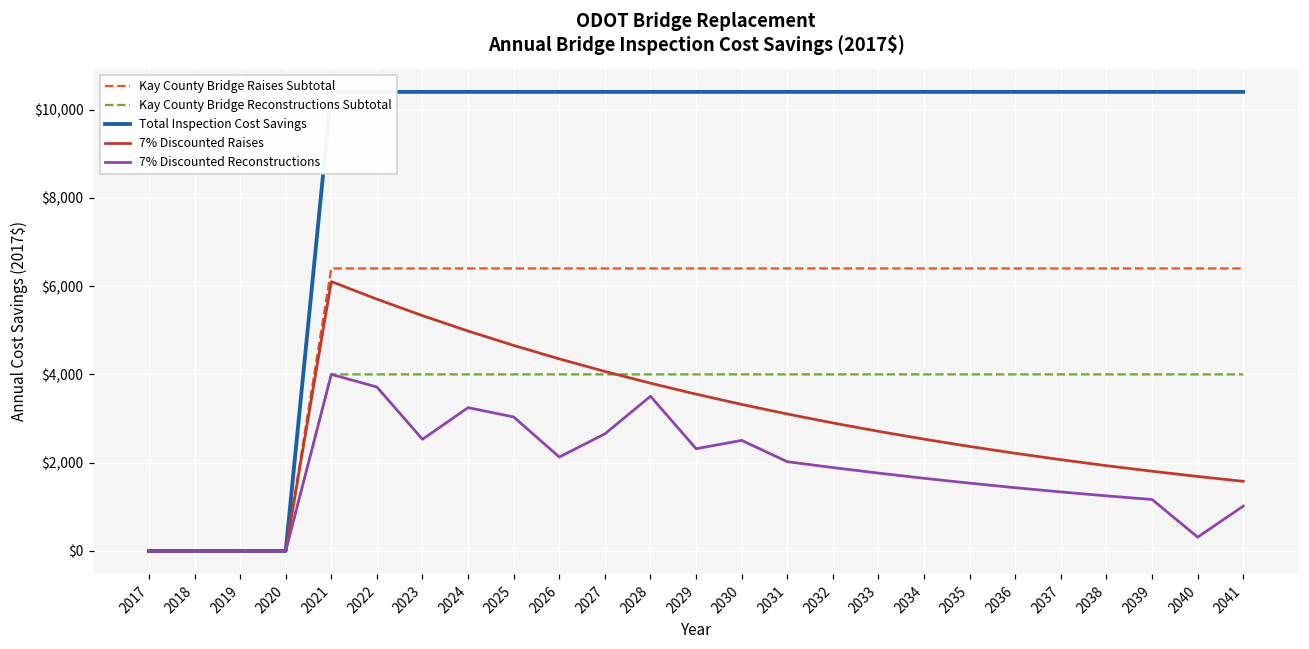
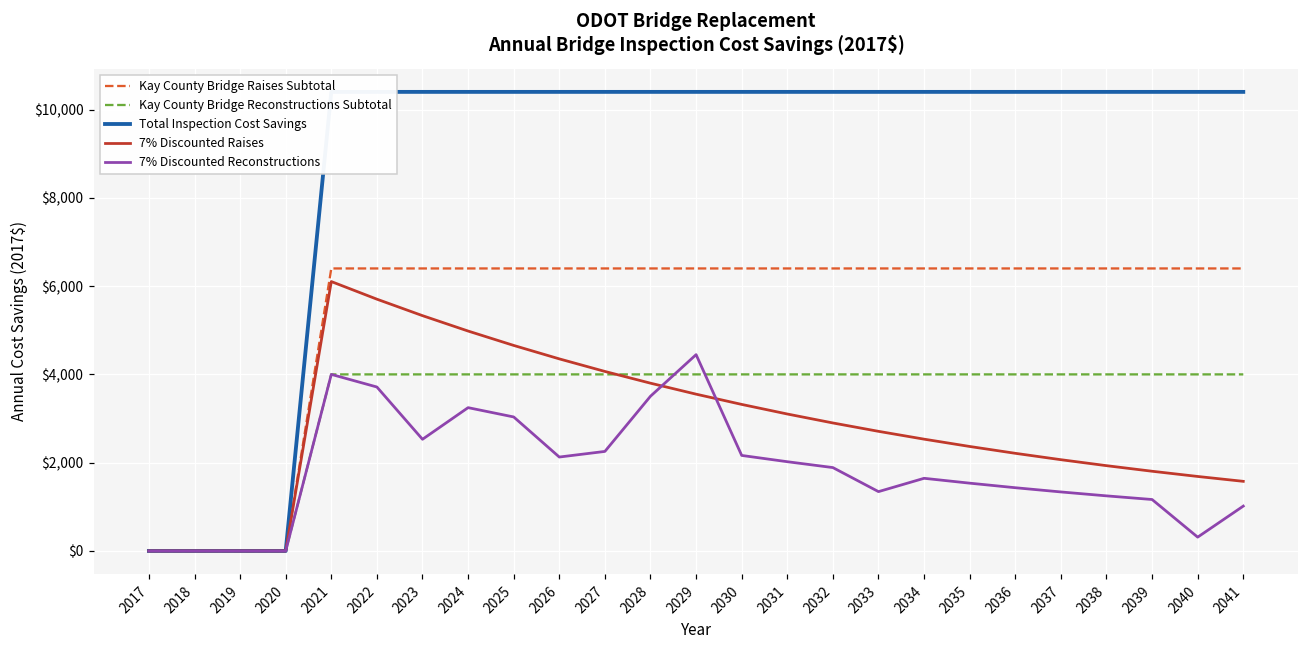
  {
    "Kay County Bridge Reconstructions Subtotal": {
      "2022": "$4,000",
      "2023": "$4,000",
      "2024": "$4,000",
      "2025": "$4,000",
      "2026": "$4,000",
      "2027": "$4,000",
      "2028": "$4,000",
      "2029": "$4,000",
      "2030": "$4,000",
      "2031": "$4,000",
      "2032": "$4,000",
      "2033": "$4,000",
      "2034": "$4,000",
      "2035": "$4,000",
      "2036": "$4,000",
      "2037": "$4,000",
      "2038": "$4,000",
      "2039": "$4,000",
      "2040": "$4,000",
      "2041": "$4,000"
    },
    "Total Inspection Cost Savings": {
      "2023": "$10,400",
      "2024": "$10,400",
      "2025": "$10,400",
      "2026": "$10,400",
      "2027": "$10,400",
      "2028": "$10,400",
      "2029": "$10,400",
      "2030": "$10,400",
      "2031": "$10,400",
      "2032": "$10,400",
      "2033": "$10,400",
      "2034": "$10,400",
      "2035": "$10,400",
      "2036": "$10,400",
      "2037": "$10,400",
      "2038": "$10,400",
      "2039": "$10,400",
      "2040": "$10,400",
      "2041": "$10,400"
    },
    "7% Discounted Reconstructions": {
      "2022": "$3,700",
      "2023": "$2,500",
      "2024": "$3,200",
      "2025": "$3,000",
      "2026": "$2,100",
-     "2027": "$2,700",
+     "2027": "$2,300",
      "2028": "$3,500",
-     "2029": "$2,300",
-     "2030": "$2,500",
+     "2029": "$4,400",
+     "2030": "$2,200",
      "2031": "$2,000",
      "2032": "$1,900",
-     "2033": "$1,800",
+     "2033": "$1,300",
      "2034": "$1,600",
      "2035": "$1,500",
      "2036": "$1,400",
      "2037": "$1,300",
      "2038": "$1,200",
      "2039": "$1,200",
      "2040": "$300",
      "2041": "$1,000"
    }
  }
